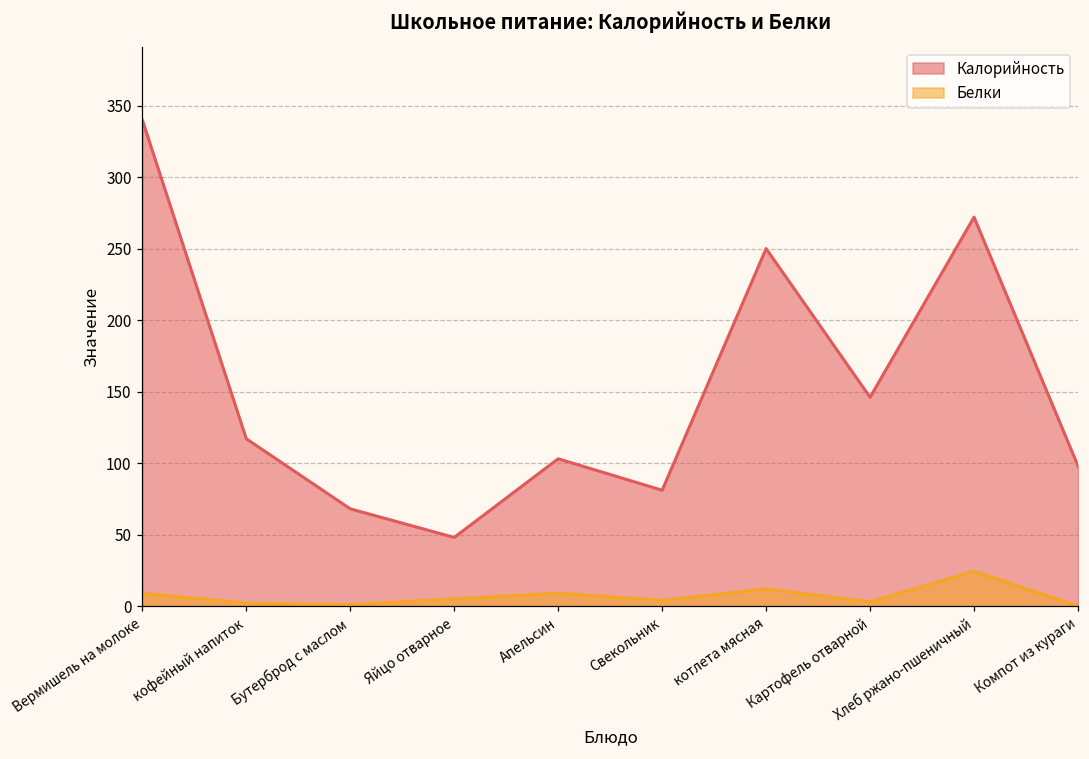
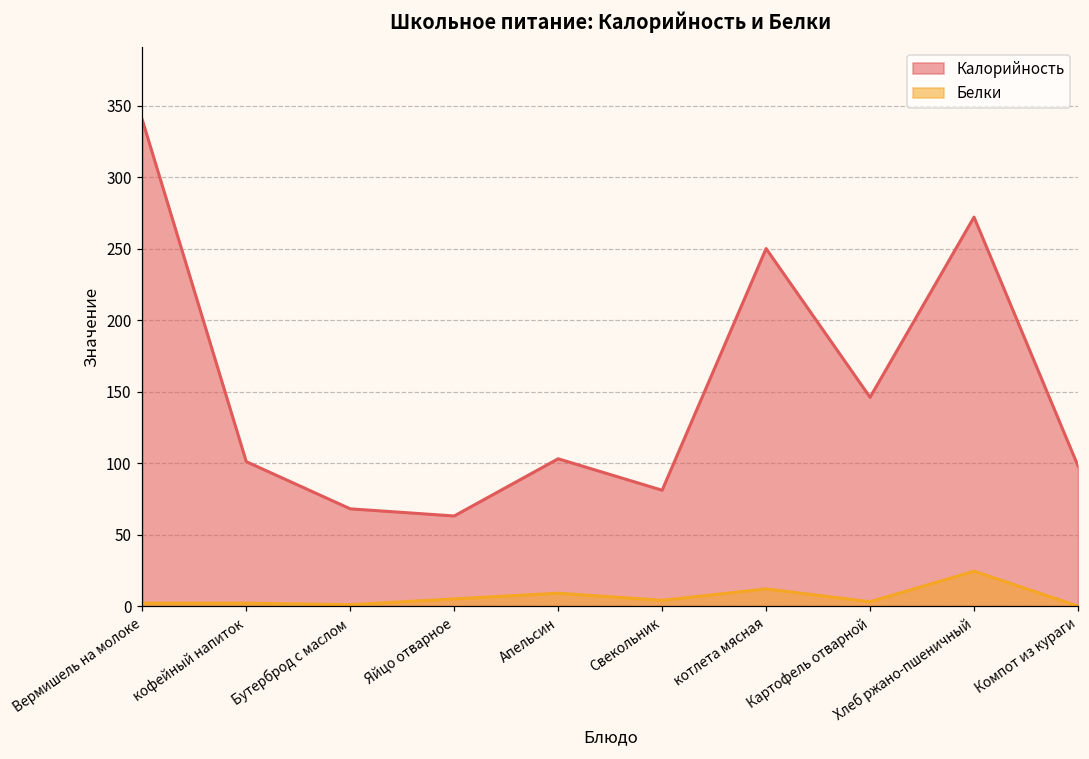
  {
    "Калорийность": {
      "Вермишель на молоке": 340,
-     "кофейный напиток": 117,
+     "кофейный напиток": 101,
      "Бутерброд с маслом": 68,
-     "Яйцо отварное": 48,
+     "Яйцо отварное": 63,
      "Апельсин": 103,
      "Свекольник": 81,
      "котлета мясная": 250,
      "Картофель отварной": 146,
      "Хлеб ржано-пшеничный": 272,
      "Компот из кураги": 98
    },
    "Белки": {
-     "Вермишель на молоке": 9,
+     "Вермишель на молоке": 2,
      "кофейный напиток": 2,
      "Бутерброд с маслом": 1,
      "Яйцо отварное": 5,
      "Апельсин": 9,
      "Свекольник": 4,
      "котлета мясная": 12,
      "Картофель отварной": 3,
      "Хлеб ржано-пшеничный": 24,
      "Компот из кураги": 0
    }
  }
